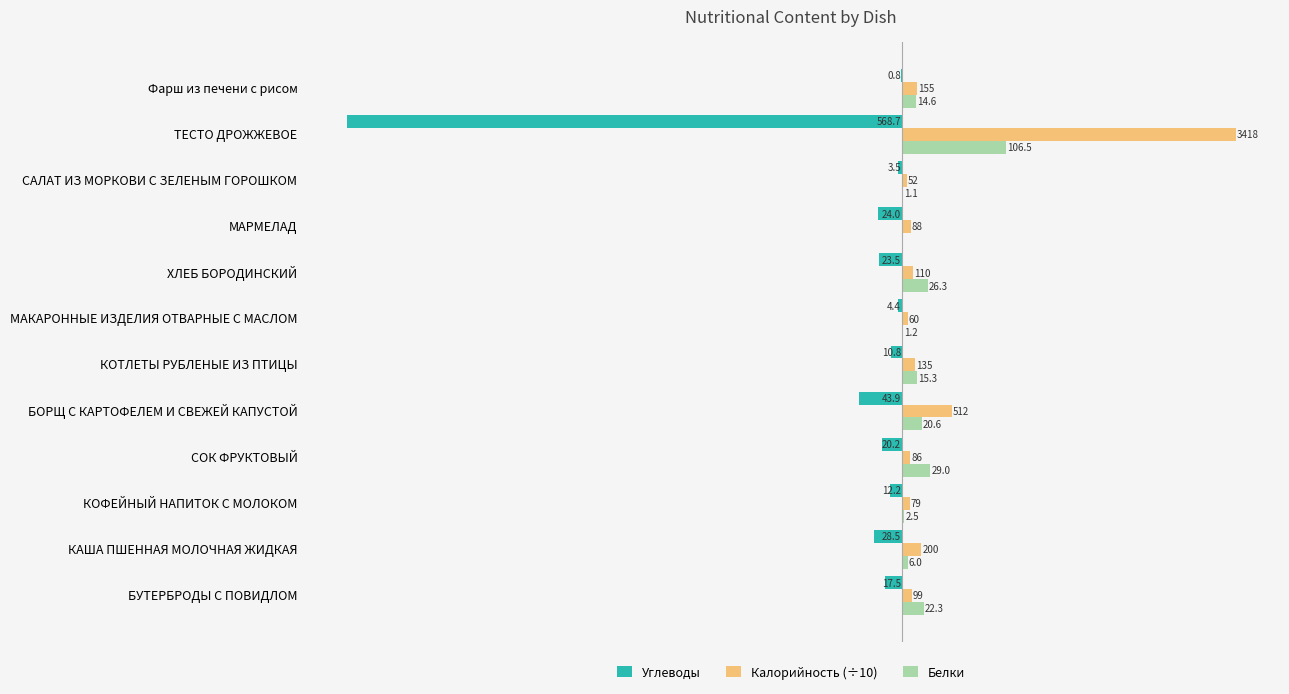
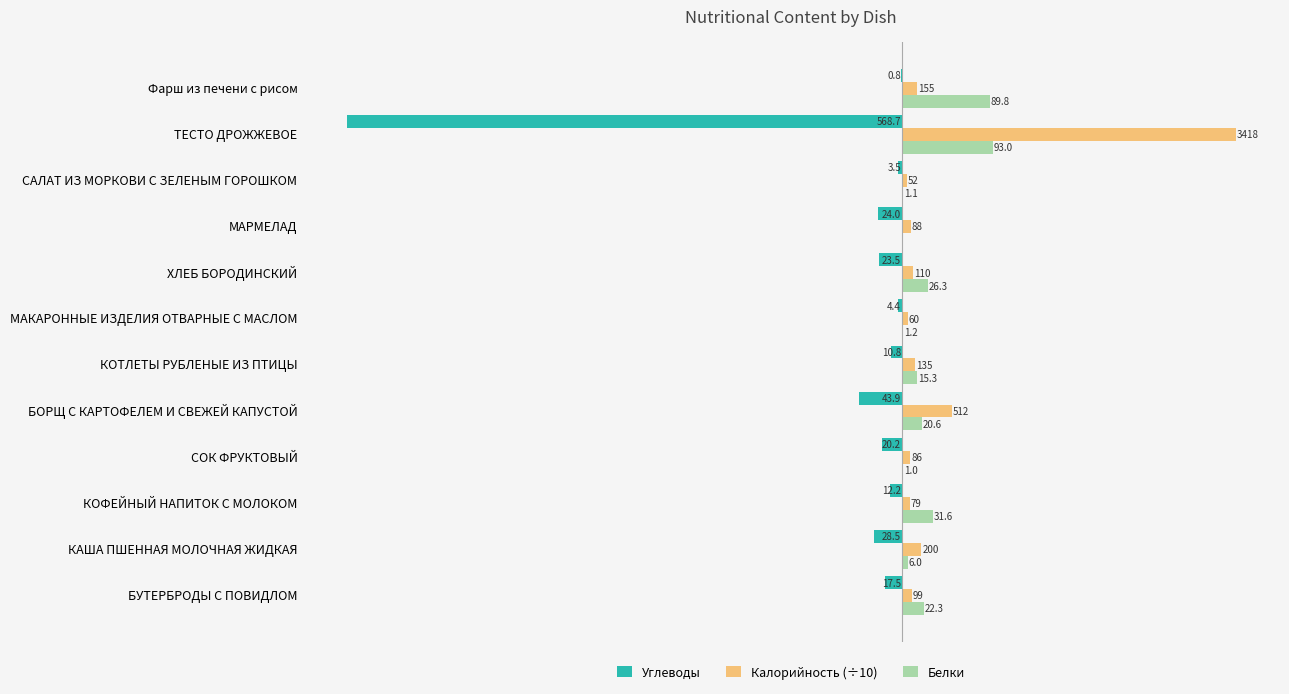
  {
    "Белки": {
-     "Фарш из печени с рисом": 14.6,
-     "ТЕСТО ДРОЖЖЕВОЕ": 106.5,
+     "Фарш из печени с рисом": 89.8,
+     "ТЕСТО ДРОЖЖЕВОЕ": 93.0,
      "САЛАТ ИЗ МОРКОВИ С ЗЕЛЕНЫМ ГОРОШКОМ": 1.1,
      "ХЛЕБ БОРОДИНСКИЙ": 26.3,
      "МАКАРОННЫЕ ИЗДЕЛИЯ ОТВАРНЫЕ С МАСЛОМ": 1.2,
      "КОТЛЕТЫ РУБЛЕНЫЕ ИЗ ПТИЦЫ": 15.3,
      "БОРЩ С КАРТОФЕЛЕМ И СВЕЖЕЙ КАПУСТОЙ": 20.6,
-     "СОК ФРУКТОВЫЙ": 29.0,
-     "КОФЕЙНЫЙ НАПИТОК С МОЛОКОМ": 2.5,
+     "СОК ФРУКТОВЫЙ": 1.0,
+     "КОФЕЙНЫЙ НАПИТОК С МОЛОКОМ": 31.6,
      "КАША ПШЕННАЯ МОЛОЧНАЯ ЖИДКАЯ": 6.0,
      "БУТЕРБРОДЫ С ПОВИДЛОМ": 22.3
    }
  }
